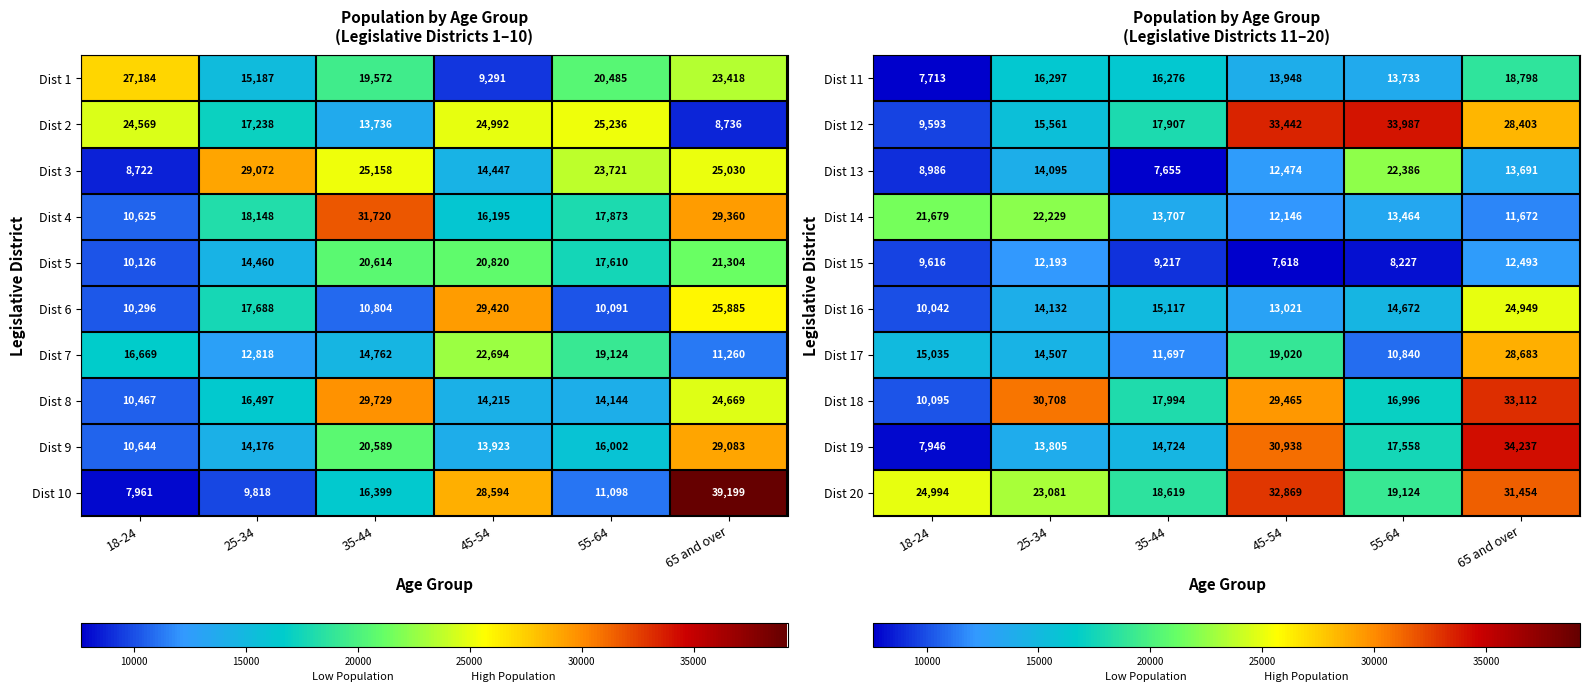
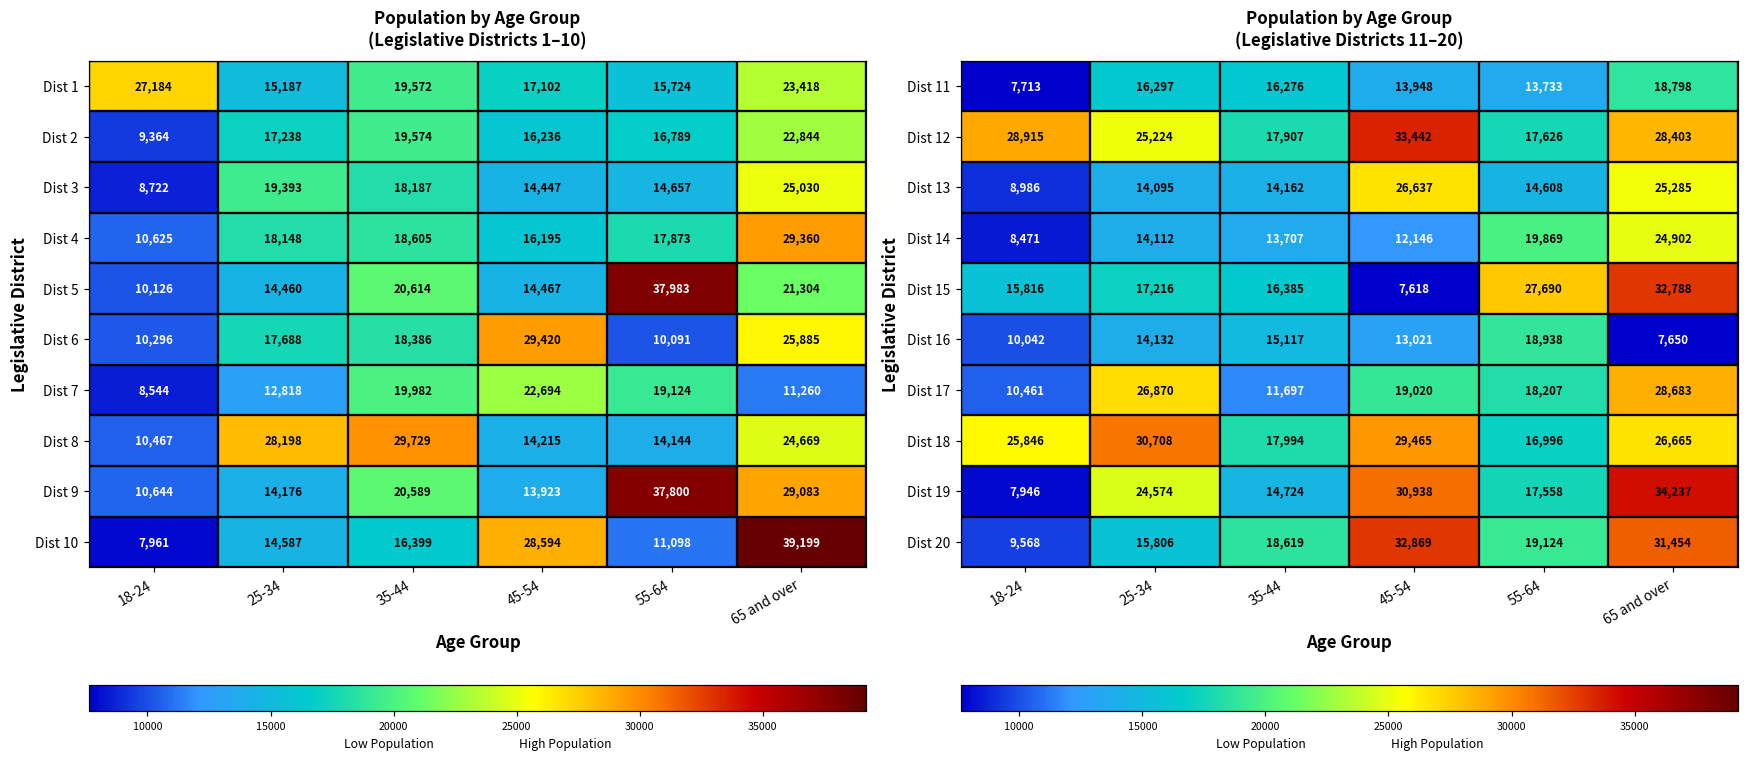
  {
    "Population by Age Group (Legislative Districts 1–10)": {
      "Dist 1": {
        "18-24": "27,184",
        "25-34": "15,187",
        "35-44": "19,572",
-       "45-54": "9,291",
-       "55-64": "20,485",
+       "45-54": "17,102",
+       "55-64": "15,724",
        "65 and over": "23,418"
      },
      "Dist 2": {
-       "18-24": "24,569",
+       "18-24": "9,364",
        "25-34": "17,238",
-       "35-44": "13,736",
-       "45-54": "24,992",
-       "55-64": "25,236",
-       "65 and over": "8,736"
+       "35-44": "19,574",
+       "45-54": "16,236",
+       "55-64": "16,789",
+       "65 and over": "22,844"
      },
      "Dist 3": {
        "18-24": "8,722",
-       "25-34": "29,072",
-       "35-44": "25,158",
+       "25-34": "19,393",
+       "35-44": "18,187",
        "45-54": "14,447",
-       "55-64": "23,721",
+       "55-64": "14,657",
        "65 and over": "25,030"
      },
      "Dist 4": {
        "18-24": "10,625",
        "25-34": "18,148",
-       "35-44": "31,720",
+       "35-44": "18,605",
        "45-54": "16,195",
        "55-64": "17,873",
        "65 and over": "29,360"
      },
      "Dist 5": {
        "18-24": "10,126",
        "25-34": "14,460",
        "35-44": "20,614",
-       "45-54": "20,820",
-       "55-64": "17,610",
+       "45-54": "14,467",
+       "55-64": "37,983",
        "65 and over": "21,304"
      },
      "Dist 6": {
        "18-24": "10,296",
        "25-34": "17,688",
-       "35-44": "10,804",
+       "35-44": "18,386",
        "45-54": "29,420",
        "55-64": "10,091",
        "65 and over": "25,885"
      },
      "Dist 7": {
-       "18-24": "16,669",
+       "18-24": "8,544",
        "25-34": "12,818",
-       "35-44": "14,762",
+       "35-44": "19,982",
        "45-54": "22,694",
        "55-64": "19,124",
        "65 and over": "11,260"
      },
      "Dist 8": {
        "18-24": "10,467",
-       "25-34": "16,497",
+       "25-34": "28,198",
        "35-44": "29,729",
        "45-54": "14,215",
        "55-64": "14,144",
        "65 and over": "24,669"
      },
      "Dist 9": {
        "18-24": "10,644",
        "25-34": "14,176",
        "35-44": "20,589",
        "45-54": "13,923",
-       "55-64": "16,002",
+       "55-64": "37,800",
        "65 and over": "29,083"
      },
      "Dist 10": {
        "18-24": "7,961",
-       "25-34": "9,818",
+       "25-34": "14,587",
        "35-44": "16,399",
        "45-54": "28,594",
        "55-64": "11,098",
        "65 and over": "39,199"
      }
    },
    "Population by Age Group (Legislative Districts 11–20)": {
      "Dist 11": {
        "18-24": "7,713",
        "25-34": "16,297",
        "35-44": "16,276",
        "45-54": "13,948",
        "55-64": "13,733",
        "65 and over": "18,798"
      },
      "Dist 12": {
-       "18-24": "9,593",
-       "25-34": "15,561",
+       "18-24": "28,915",
+       "25-34": "25,224",
        "35-44": "17,907",
        "45-54": "33,442",
-       "55-64": "33,987",
+       "55-64": "17,626",
        "65 and over": "28,403"
      },
      "Dist 13": {
        "18-24": "8,986",
        "25-34": "14,095",
-       "35-44": "7,655",
-       "45-54": "12,474",
-       "55-64": "22,386",
-       "65 and over": "13,691"
+       "35-44": "14,162",
+       "45-54": "26,637",
+       "55-64": "14,608",
+       "65 and over": "25,285"
      },
      "Dist 14": {
-       "18-24": "21,679",
-       "25-34": "22,229",
+       "18-24": "8,471",
+       "25-34": "14,112",
        "35-44": "13,707",
        "45-54": "12,146",
-       "55-64": "13,464",
-       "65 and over": "11,672"
+       "55-64": "19,869",
+       "65 and over": "24,902"
      },
      "Dist 15": {
-       "18-24": "9,616",
-       "25-34": "12,193",
-       "35-44": "9,217",
+       "18-24": "15,816",
+       "25-34": "17,216",
+       "35-44": "16,385",
        "45-54": "7,618",
-       "55-64": "8,227",
-       "65 and over": "12,493"
+       "55-64": "27,690",
+       "65 and over": "32,788"
      },
      "Dist 16": {
        "18-24": "10,042",
        "25-34": "14,132",
        "35-44": "15,117",
        "45-54": "13,021",
-       "55-64": "14,672",
-       "65 and over": "24,949"
+       "55-64": "18,938",
+       "65 and over": "7,650"
      },
      "Dist 17": {
-       "18-24": "15,035",
-       "25-34": "14,507",
+       "18-24": "10,461",
+       "25-34": "26,870",
        "35-44": "11,697",
        "45-54": "19,020",
-       "55-64": "10,840",
+       "55-64": "18,207",
        "65 and over": "28,683"
      },
      "Dist 18": {
-       "18-24": "10,095",
+       "18-24": "25,846",
        "25-34": "30,708",
        "35-44": "17,994",
        "45-54": "29,465",
        "55-64": "16,996",
-       "65 and over": "33,112"
+       "65 and over": "26,665"
      },
      "Dist 19": {
        "18-24": "7,946",
-       "25-34": "13,805",
+       "25-34": "24,574",
        "35-44": "14,724",
        "45-54": "30,938",
        "55-64": "17,558",
        "65 and over": "34,237"
      },
      "Dist 20": {
-       "18-24": "24,994",
-       "25-34": "23,081",
+       "18-24": "9,568",
+       "25-34": "15,806",
        "35-44": "18,619",
        "45-54": "32,869",
        "55-64": "19,124",
        "65 and over": "31,454"
      }
    }
  }
